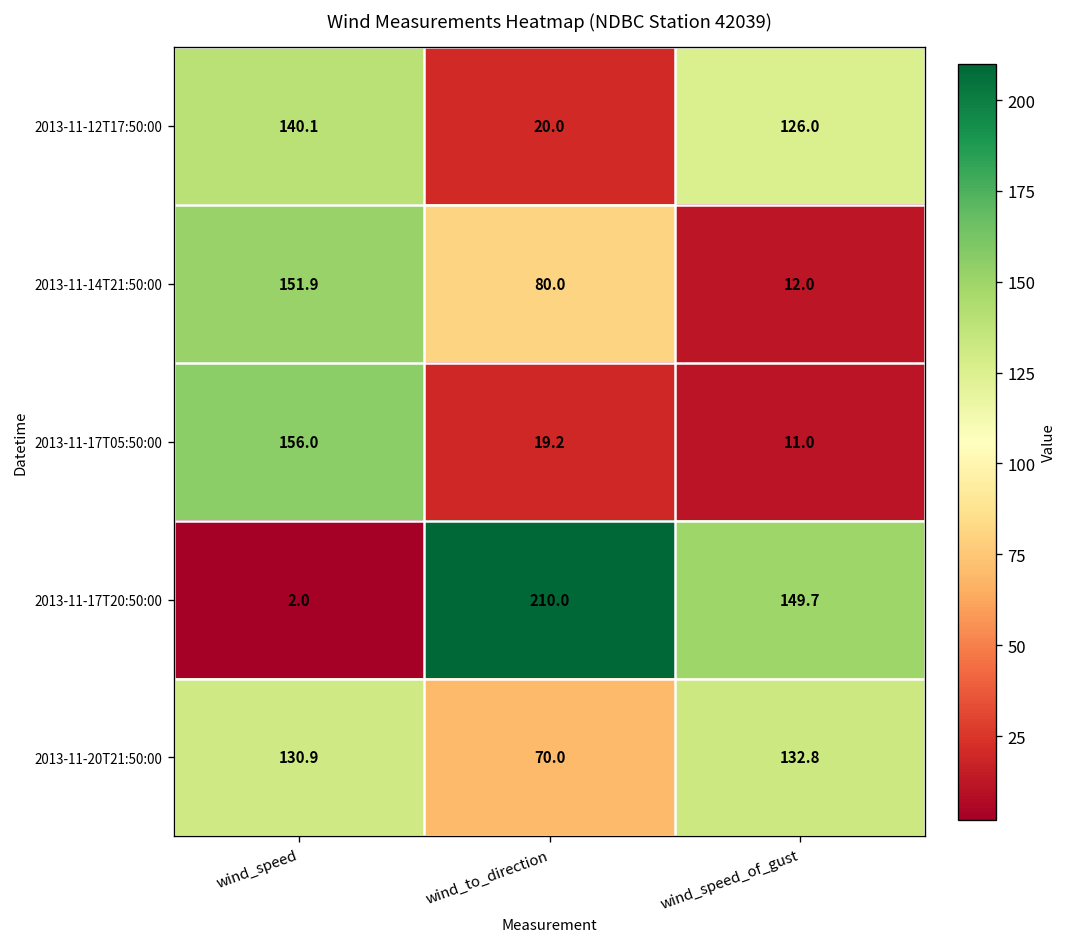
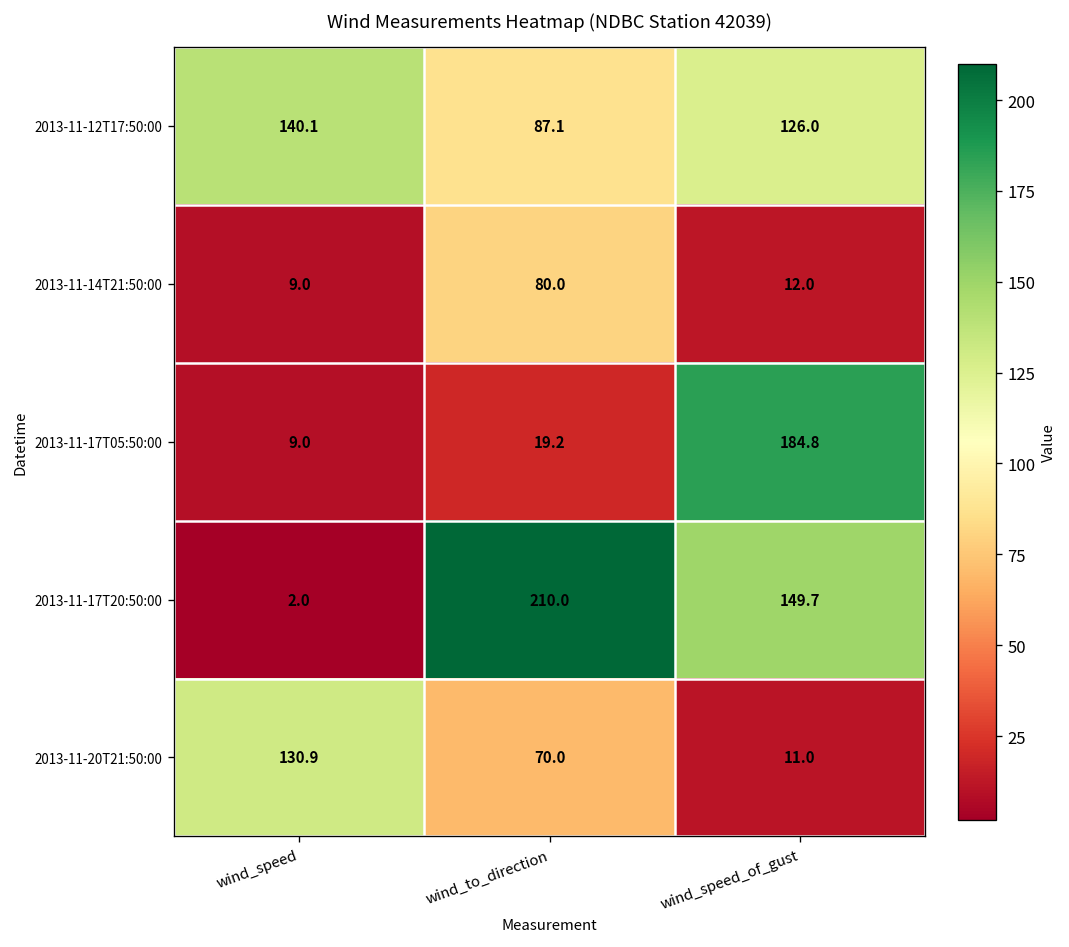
  {
    "2013-11-12T17:50:00": {
      "wind_speed": 140.1,
-     "wind_to_direction": 20.0,
+     "wind_to_direction": 87.1,
      "wind_speed_of_gust": 126.0
    },
    "2013-11-14T21:50:00": {
-     "wind_speed": 151.9,
+     "wind_speed": 9.0,
      "wind_to_direction": 80.0,
      "wind_speed_of_gust": 12.0
    },
    "2013-11-17T05:50:00": {
-     "wind_speed": 156.0,
+     "wind_speed": 9.0,
      "wind_to_direction": 19.2,
-     "wind_speed_of_gust": 11.0
+     "wind_speed_of_gust": 184.8
    },
    "2013-11-17T20:50:00": {
      "wind_speed": 2.0,
      "wind_to_direction": 210.0,
      "wind_speed_of_gust": 149.7
    },
    "2013-11-20T21:50:00": {
      "wind_speed": 130.9,
      "wind_to_direction": 70.0,
-     "wind_speed_of_gust": 132.8
+     "wind_speed_of_gust": 11.0
    }
  }
